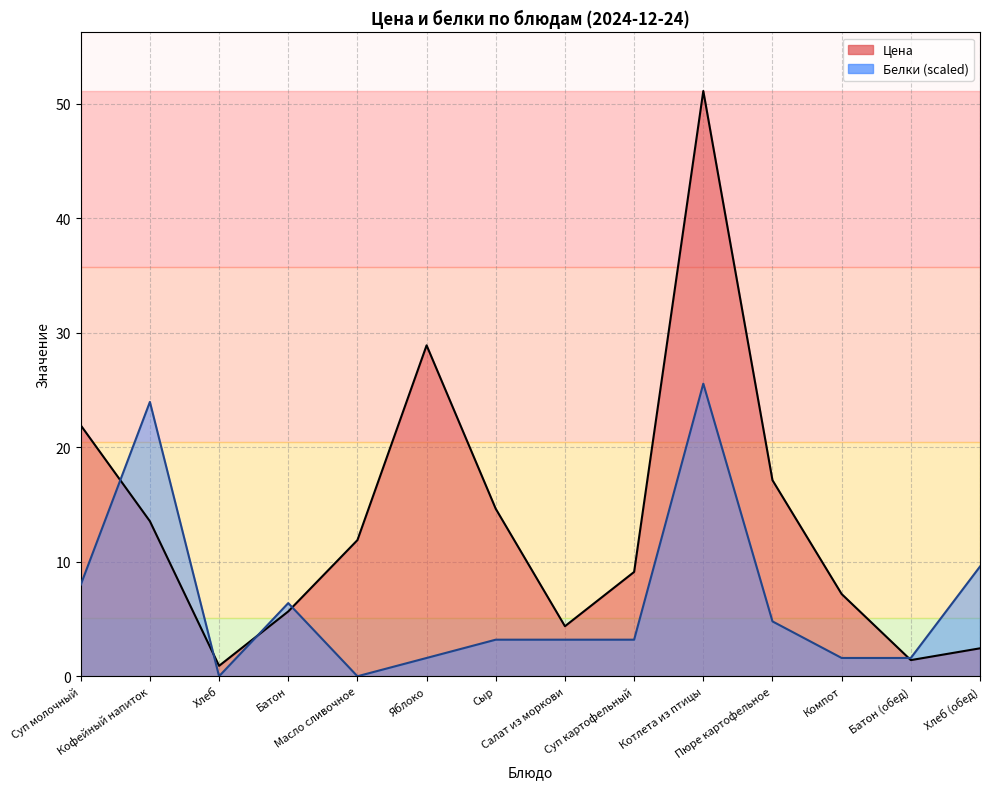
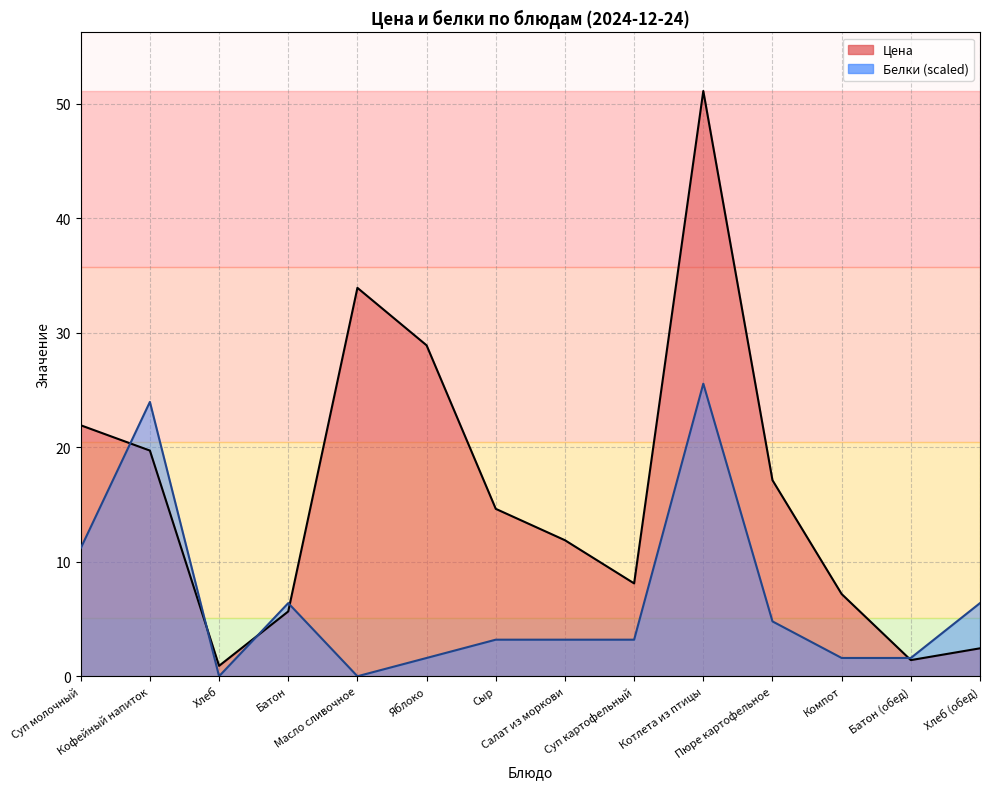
  {
    "Цена": {
      "Суп молочный": 21.9,
-     "Кофейный напиток": 13.5,
+     "Кофейный напиток": 19.7,
      "Хлеб": 0.9,
      "Батон": 5.7,
-     "Масло сливочное": 11.9,
+     "Масло сливочное": 33.9,
      "Яблоко": 28.9,
      "Сыр": 14.6,
-     "Салат из моркови": 4.4,
-     "Суп картофельный": 9.1,
+     "Салат из моркови": 11.9,
+     "Суп картофельный": 8.1,
      "Котлета из птицы": 51.1,
      "Пюре картофельное": 17.1,
      "Компот": 7.2,
      "Хлеб (обед)": 2.4
    },
    "Белки (scaled)": {
-     "Суп молочный": 8.0,
+     "Суп молочный": 11.2,
      "Кофейный напиток": 24.0,
      "Хлеб": 0.0,
      "Батон": 6.4,
      "Масло сливочное": 0.0,
      "Яблоко": 1.6,
      "Сыр": 3.2,
      "Салат из моркови": 3.2,
      "Суп картофельный": 3.2,
      "Котлета из птицы": 25.6,
      "Пюре картофельное": 4.8,
      "Компот": 1.6,
-     "Хлеб (обед)": 9.6
+     "Хлеб (обед)": 6.4
    }
  }
